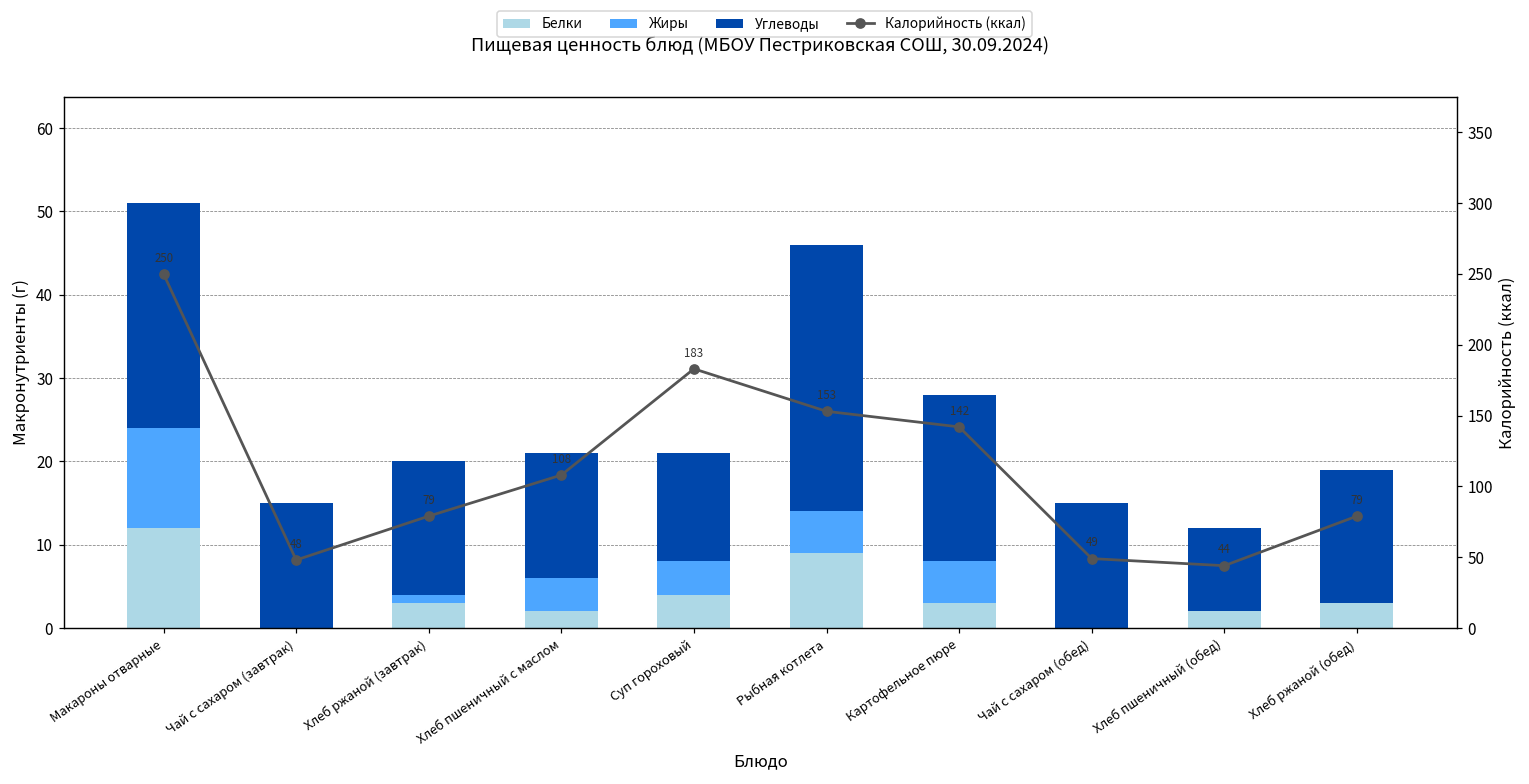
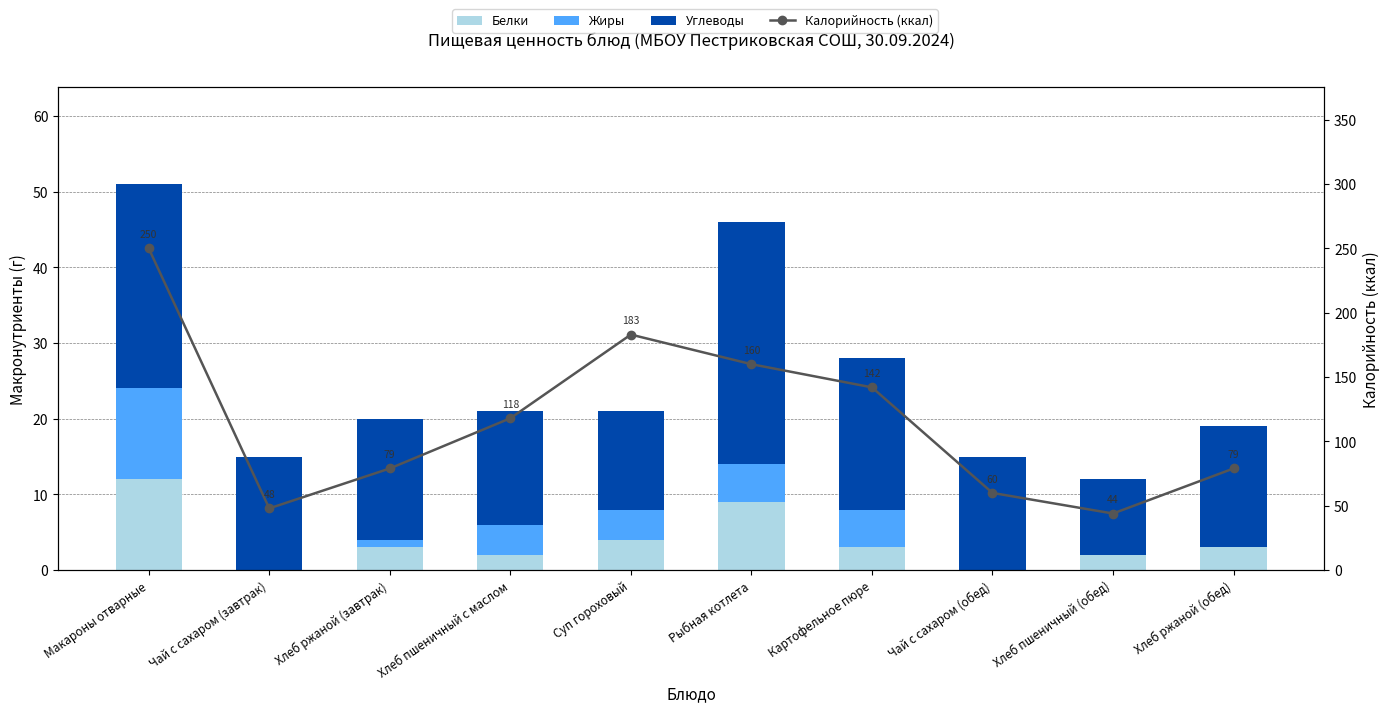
  {
    "Калорийность (ккал)": {
      "Макароны отварные": 250,
      "Чай с сахаром (завтрак)": 48,
      "Хлеб ржаной (завтрак)": 79,
-     "Хлеб пшеничный с маслом": 108,
+     "Хлеб пшеничный с маслом": 118,
      "Суп гороховый": 183,
-     "Рыбная котлета": 153,
+     "Рыбная котлета": 160,
      "Картофельное пюре": 142,
-     "Чай с сахаром (обед)": 49,
+     "Чай с сахаром (обед)": 60,
      "Хлеб пшеничный (обед)": 44,
      "Хлеб ржаной (обед)": 79
    }
  }
